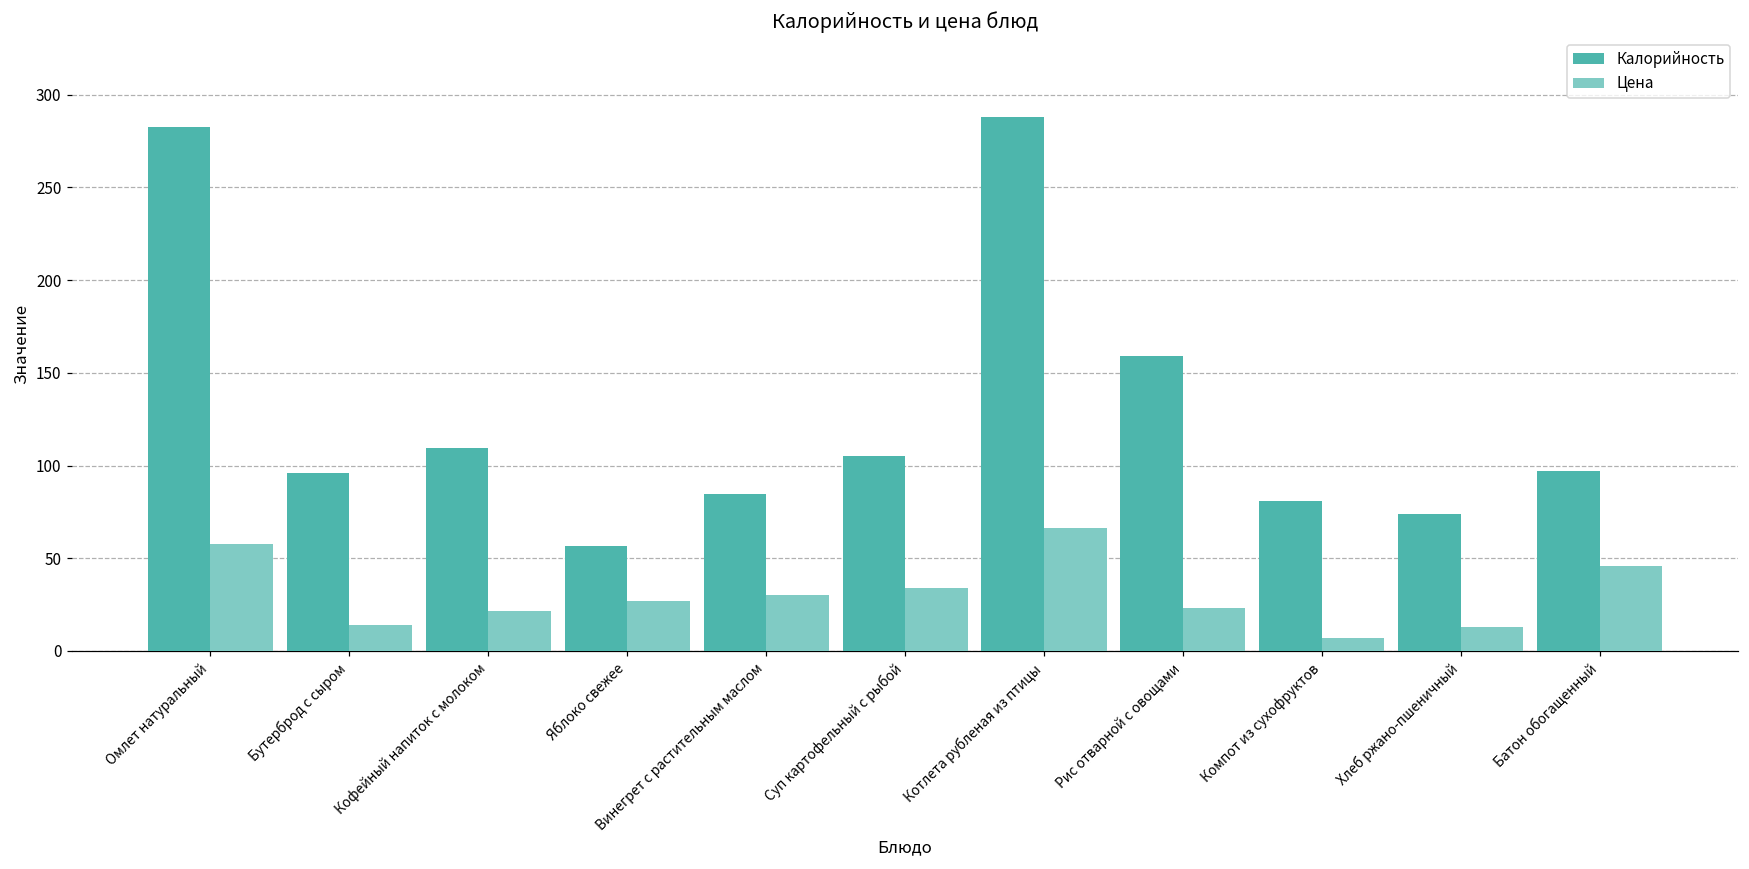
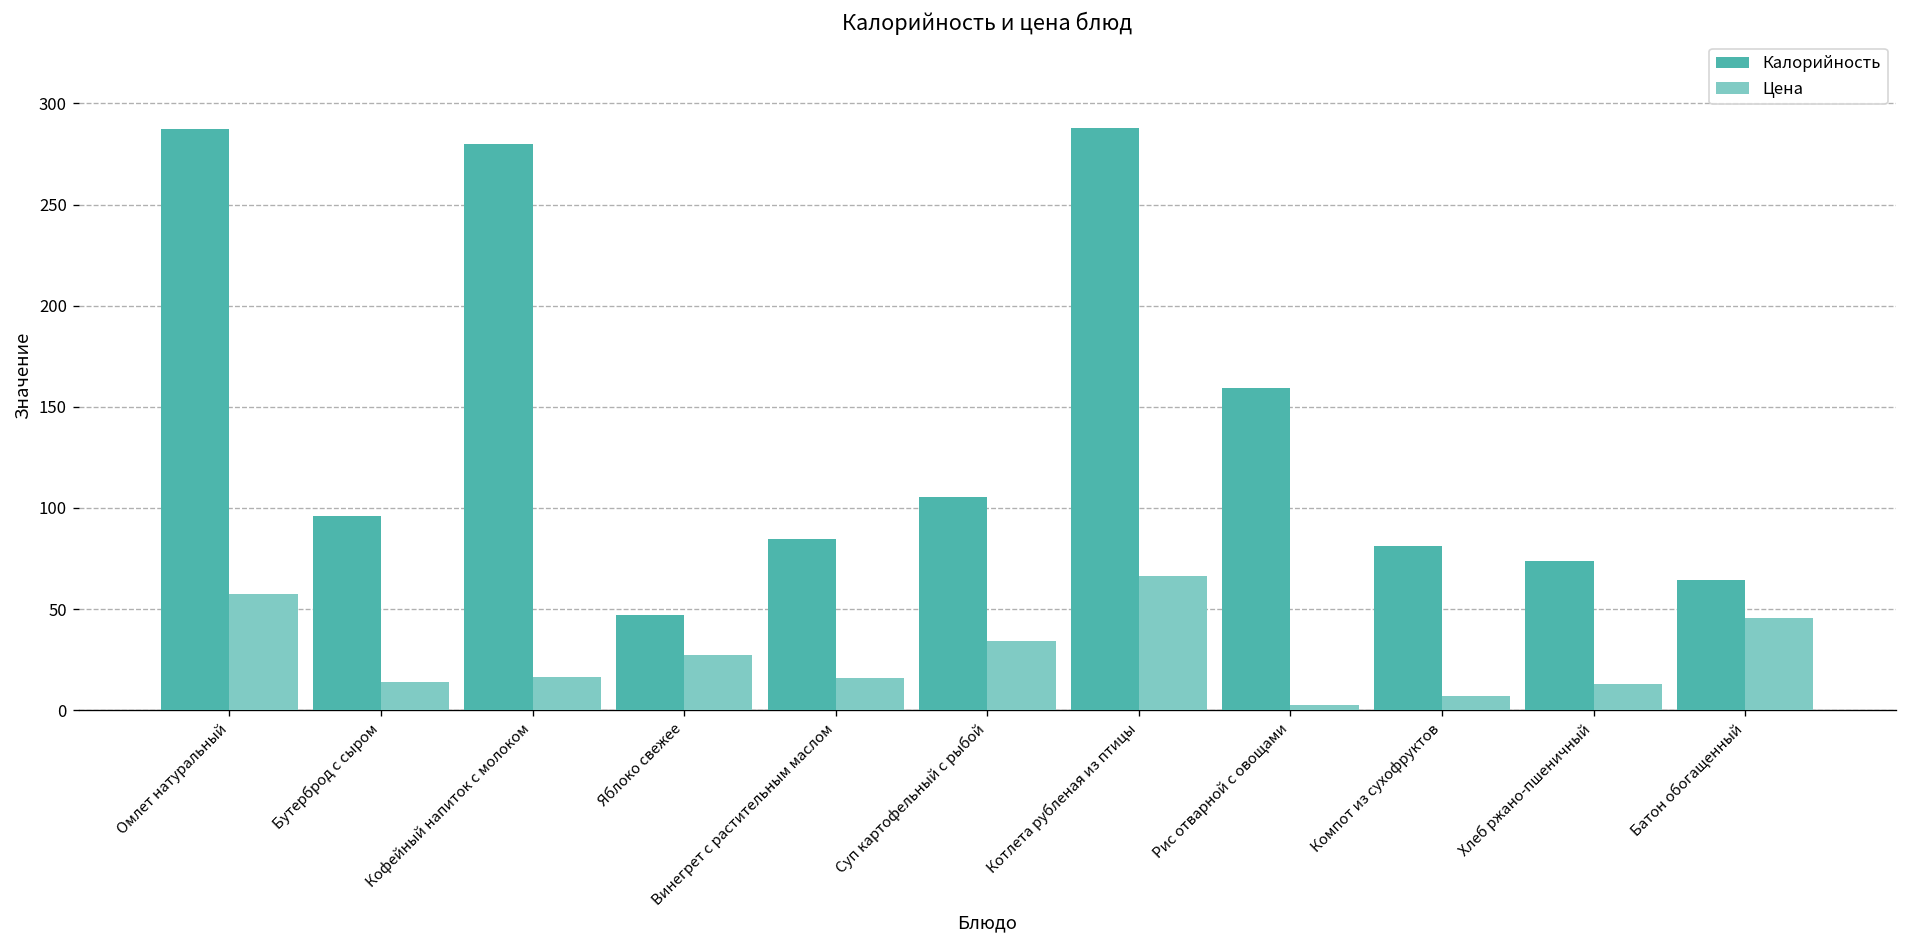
  {
    "Калорийность": {
-     "Омлет натуральный": 282,
+     "Омлет натуральный": 287,
      "Бутерброд с сыром": 96,
-     "Кофейный напиток с молоком": 109,
-     "Яблоко свежее": 56,
+     "Кофейный напиток с молоком": 280,
+     "Яблоко свежее": 47,
      "Винегрет с растительным маслом": 85,
      "Суп картофельный с рыбой": 105,
      "Котлета рубленая из птицы": 288,
      "Рис отварной с овощами": 159,
      "Компот из сухофруктов": 81,
      "Хлеб ржано-пшеничный": 74,
-     "Батон обогащенный": 97
+     "Батон обогащенный": 64
    },
    "Цена": {
      "Омлет натуральный": 58,
      "Бутерброд с сыром": 14,
-     "Кофейный напиток с молоком": 22,
+     "Кофейный напиток с молоком": 16,
      "Яблоко свежее": 27,
-     "Винегрет с растительным маслом": 30,
+     "Винегрет с растительным маслом": 16,
      "Суп картофельный с рыбой": 34,
      "Котлета рубленая из птицы": 66,
-     "Рис отварной с овощами": 23,
+     "Рис отварной с овощами": 3,
      "Компот из сухофруктов": 7,
      "Хлеб ржано-пшеничный": 13,
      "Батон обогащенный": 46
    }
  }
